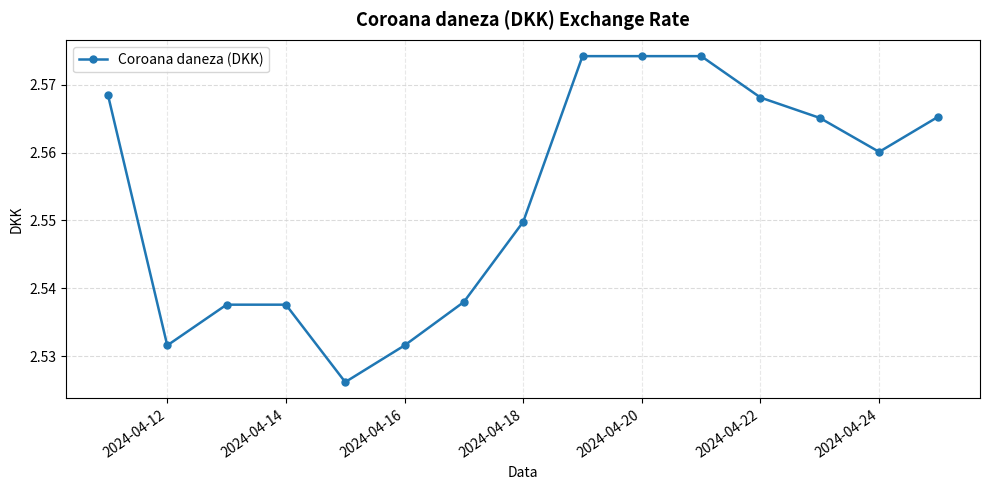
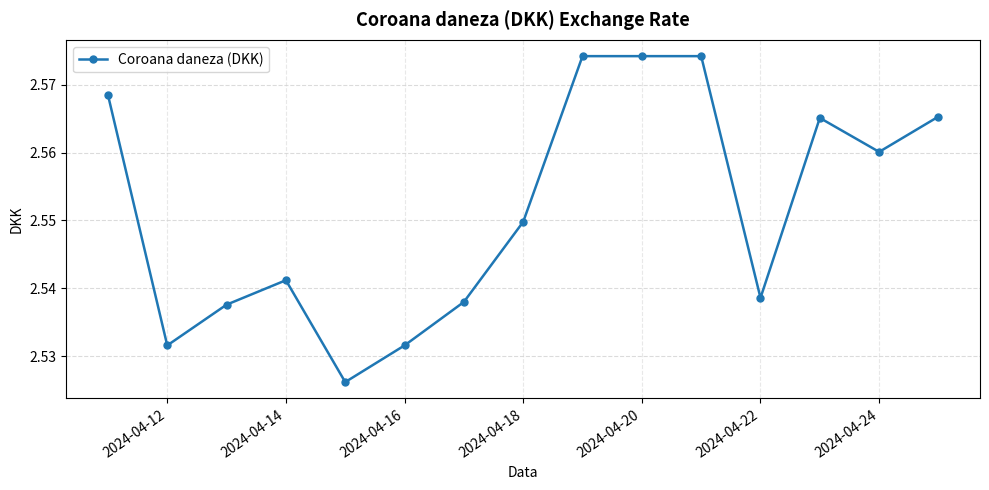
  {
    "2024-04-12": 2.532,
-   "2024-04-14": 2.538,
+   "2024-04-14": 2.541,
    "2024-04-16": 2.532,
    "2024-04-18": 2.550,
    "2024-04-20": 2.574,
-   "2024-04-22": 2.568,
+   "2024-04-22": 2.539,
    "2024-04-24": 2.560
  }
